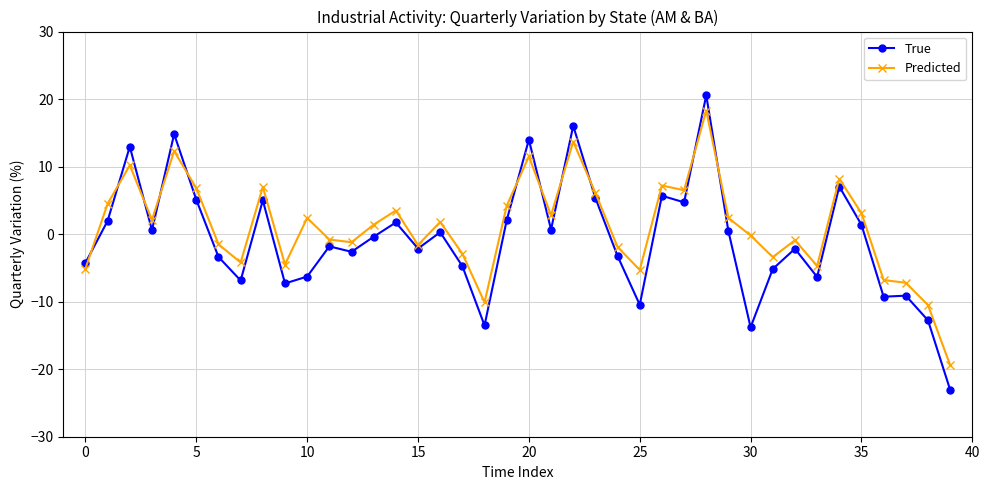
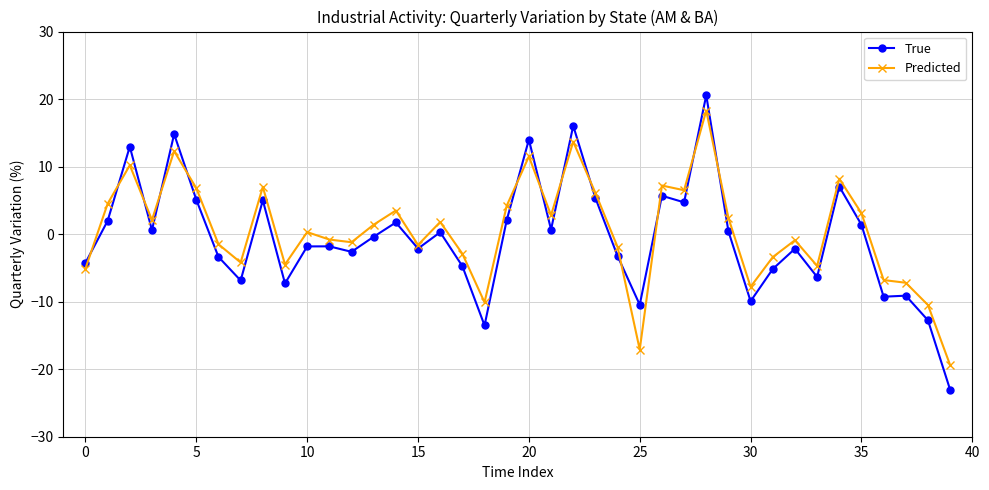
  {
    "True": {
      "0": -4,
      "5": 5,
-     "10": -6,
+     "10": -2,
      "15": -2,
      "20": 14,
      "25": -10,
-     "30": -14,
+     "30": -10,
      "35": 1
    },
    "Predicted": {
      "0": -5,
      "5": 7,
-     "10": 2,
+     "10": 0,
      "15": -2,
      "20": 12,
-     "25": -5,
-     "30": 0,
+     "25": -17,
+     "30": -8,
      "35": 3
    }
  }
